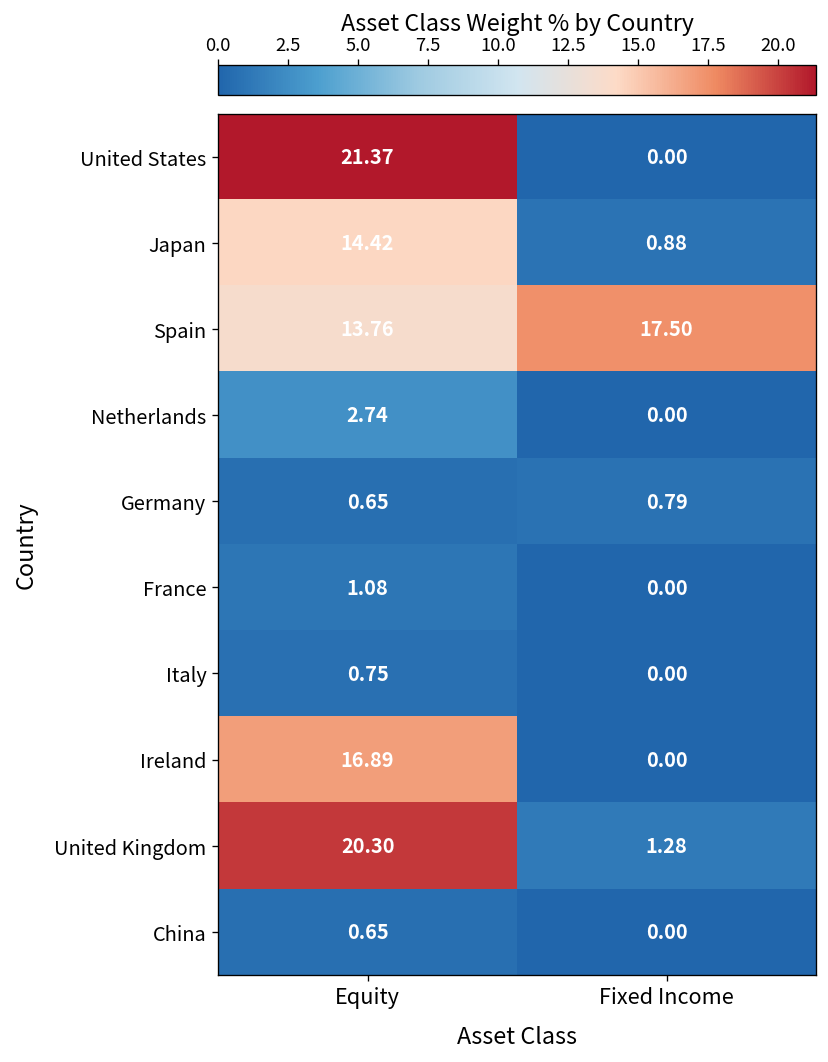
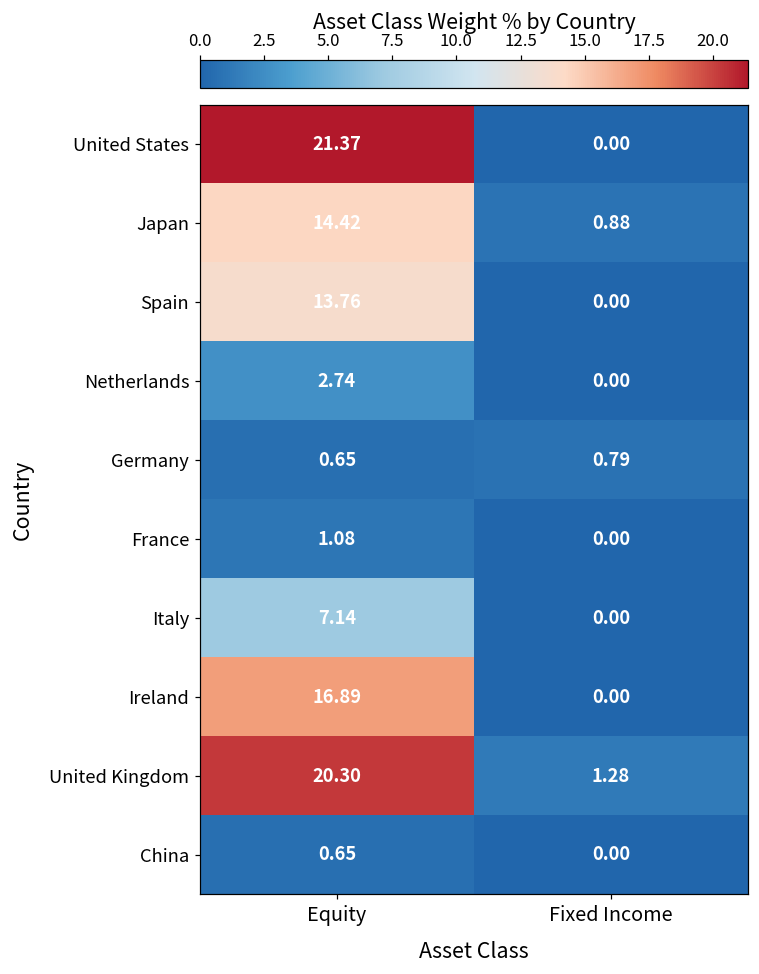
  {
    "United States": {
      "Equity": 21.37,
      "Fixed Income": 0.00
    },
    "Japan": {
      "Equity": 14.42,
      "Fixed Income": 0.88
    },
    "Spain": {
      "Equity": 13.76,
-     "Fixed Income": 17.50
+     "Fixed Income": 0.00
    },
    "Netherlands": {
      "Equity": 2.74,
      "Fixed Income": 0.00
    },
    "Germany": {
      "Equity": 0.65,
      "Fixed Income": 0.79
    },
    "France": {
      "Equity": 1.08,
      "Fixed Income": 0.00
    },
    "Italy": {
-     "Equity": 0.75,
+     "Equity": 7.14,
      "Fixed Income": 0.00
    },
    "Ireland": {
      "Equity": 16.89,
      "Fixed Income": 0.00
    },
    "United Kingdom": {
      "Equity": 20.30,
      "Fixed Income": 1.28
    },
    "China": {
      "Equity": 0.65,
      "Fixed Income": 0.00
    }
  }
